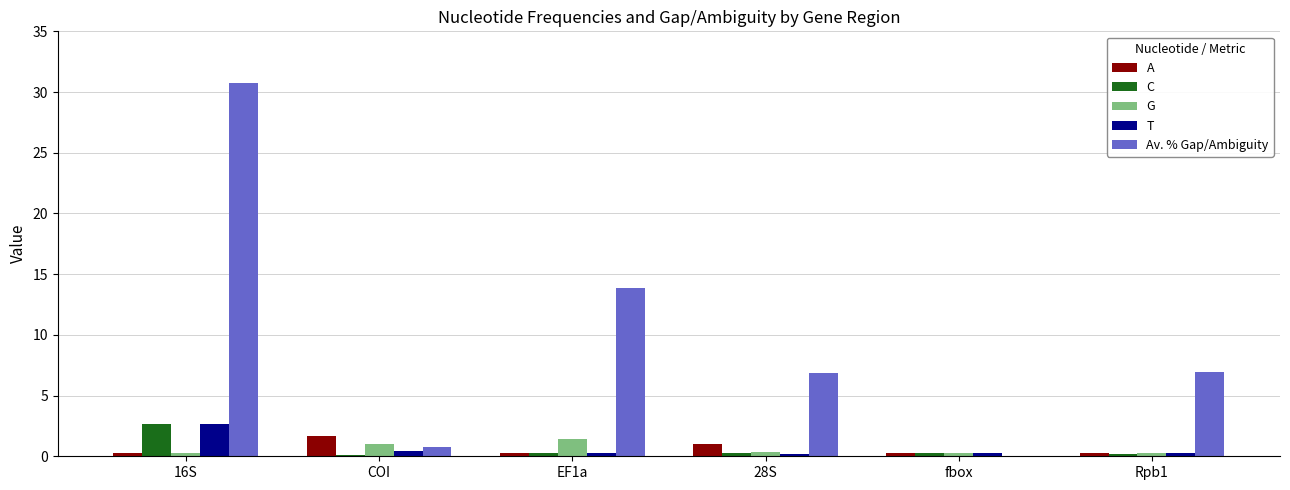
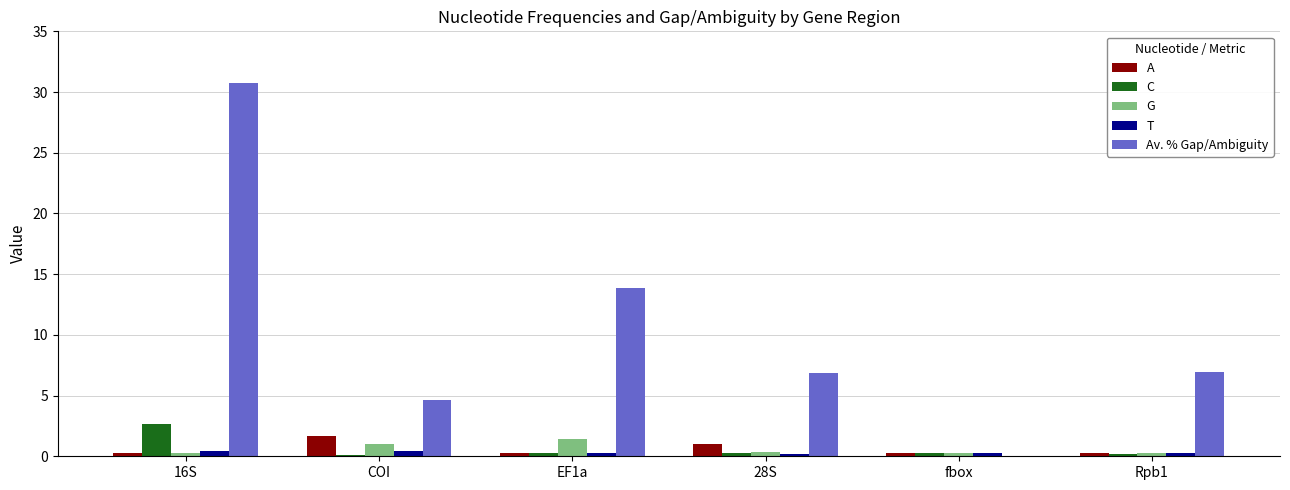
  {
    "A": {
      "16S": 0.3,
      "COI": 1.7,
      "EF1a": 0.3,
      "28S": 1.0,
      "fbox": 0.2,
      "Rpb1": 0.3
    },
    "C": {
      "16S": 2.7,
      "EF1a": 0.2,
      "28S": 0.3,
      "fbox": 0.3
    },
    "G": {
      "16S": 0.2,
      "COI": 1.1,
      "EF1a": 1.4,
      "28S": 0.4,
      "fbox": 0.3,
      "Rpb1": 0.2
    },
    "T": {
-     "16S": 2.7,
+     "16S": 0.4,
      "COI": 0.4,
      "EF1a": 0.3,
      "fbox": 0.2,
      "Rpb1": 0.3
    },
    "Av. % Gap/Ambiguity": {
      "16S": 30.7,
-     "COI": 0.7,
+     "COI": 4.6,
      "EF1a": 13.9,
      "28S": 6.8,
      "Rpb1": 6.9
    }
  }
